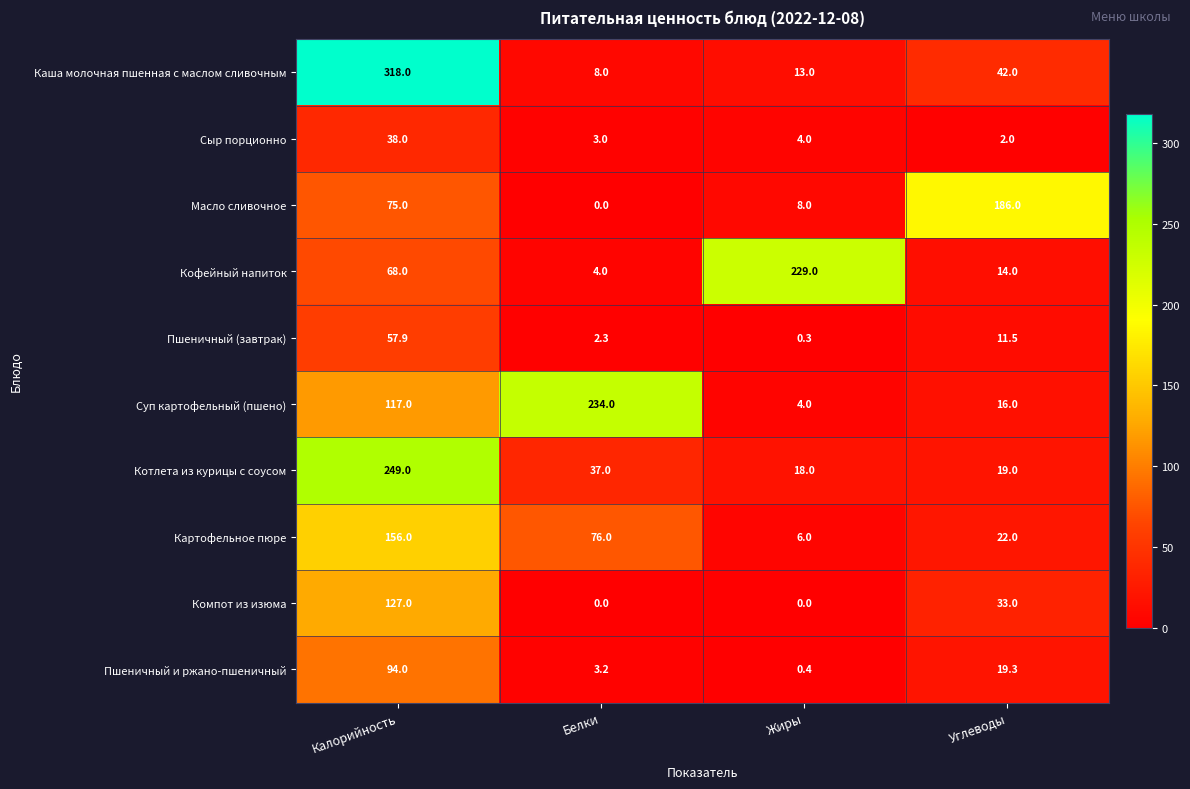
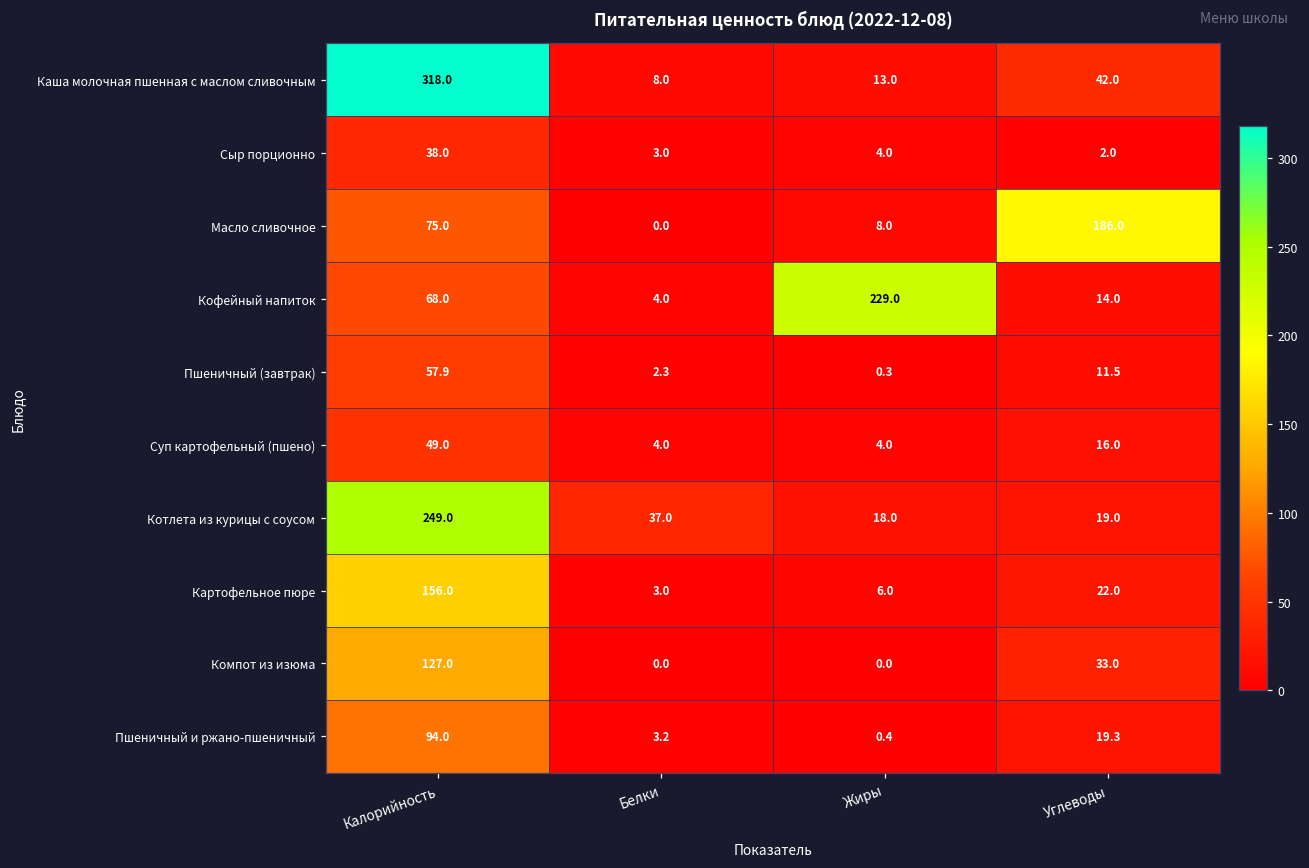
  {
    "Каша молочная пшенная с маслом сливочным": {
      "Калорийность": 318.0,
      "Белки": 8.0,
      "Жиры": 13.0,
      "Углеводы": 42.0
    },
    "Сыр порционно": {
      "Калорийность": 38.0,
      "Белки": 3.0,
      "Жиры": 4.0,
      "Углеводы": 2.0
    },
    "Масло сливочное": {
      "Калорийность": 75.0,
      "Белки": 0.0,
      "Жиры": 8.0,
      "Углеводы": 186.0
    },
    "Кофейный напиток": {
      "Калорийность": 68.0,
      "Белки": 4.0,
      "Жиры": 229.0,
      "Углеводы": 14.0
    },
    "Пшеничный (завтрак)": {
      "Калорийность": 57.9,
      "Белки": 2.3,
      "Жиры": 0.3,
      "Углеводы": 11.5
    },
    "Суп картофельный (пшено)": {
-     "Калорийность": 117.0,
-     "Белки": 234.0,
+     "Калорийность": 49.0,
+     "Белки": 4.0,
      "Жиры": 4.0,
      "Углеводы": 16.0
    },
    "Котлета из курицы с соусом": {
      "Калорийность": 249.0,
      "Белки": 37.0,
      "Жиры": 18.0,
      "Углеводы": 19.0
    },
    "Картофельное пюре": {
      "Калорийность": 156.0,
-     "Белки": 76.0,
+     "Белки": 3.0,
      "Жиры": 6.0,
      "Углеводы": 22.0
    },
    "Компот из изюма": {
      "Калорийность": 127.0,
      "Белки": 0.0,
      "Жиры": 0.0,
      "Углеводы": 33.0
    },
    "Пшеничный и ржано-пшеничный": {
      "Калорийность": 94.0,
      "Белки": 3.2,
      "Жиры": 0.4,
      "Углеводы": 19.3
    }
  }
